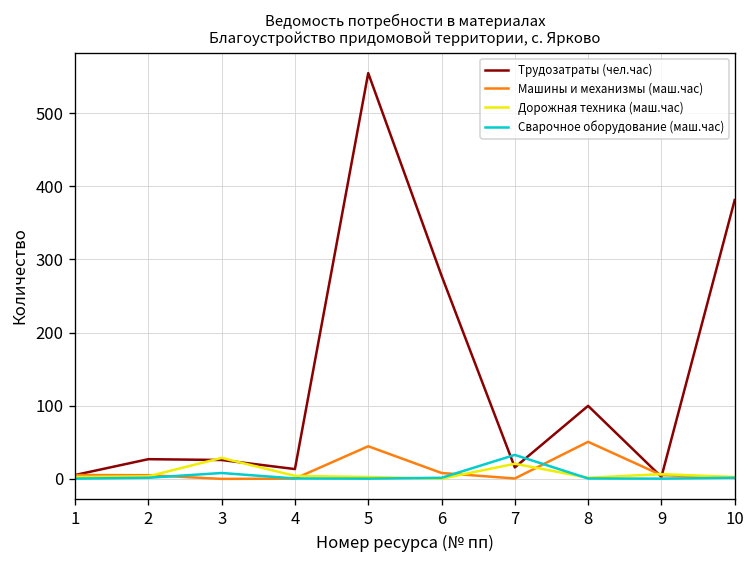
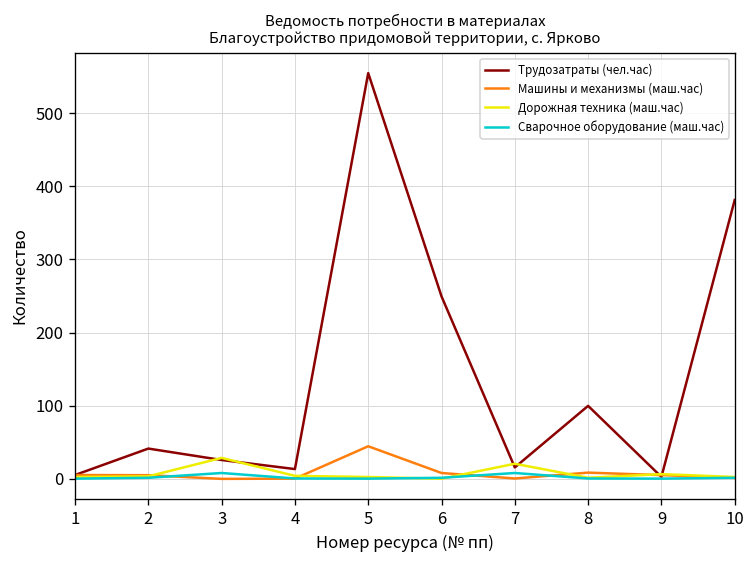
  {
    "Трудозатраты (чел.час)": {
-     "2": 30,
+     "2": 40,
      "4": 10,
      "5": 550,
-     "6": 280,
+     "6": 250,
      "7": 20,
      "8": 100,
      "10": 380
    },
    "Машины и механизмы (маш.час)": {
      "3": 0,
      "5": 40,
      "6": 10,
      "7": 0,
-     "8": 50
+     "8": 10
    },
    "Дорожная техника (маш.час)": {
      "7": 20
    },
    "Сварочное оборудование (маш.час)": {
      "3": 10,
-     "7": 30
+     "7": 10
    }
  }
